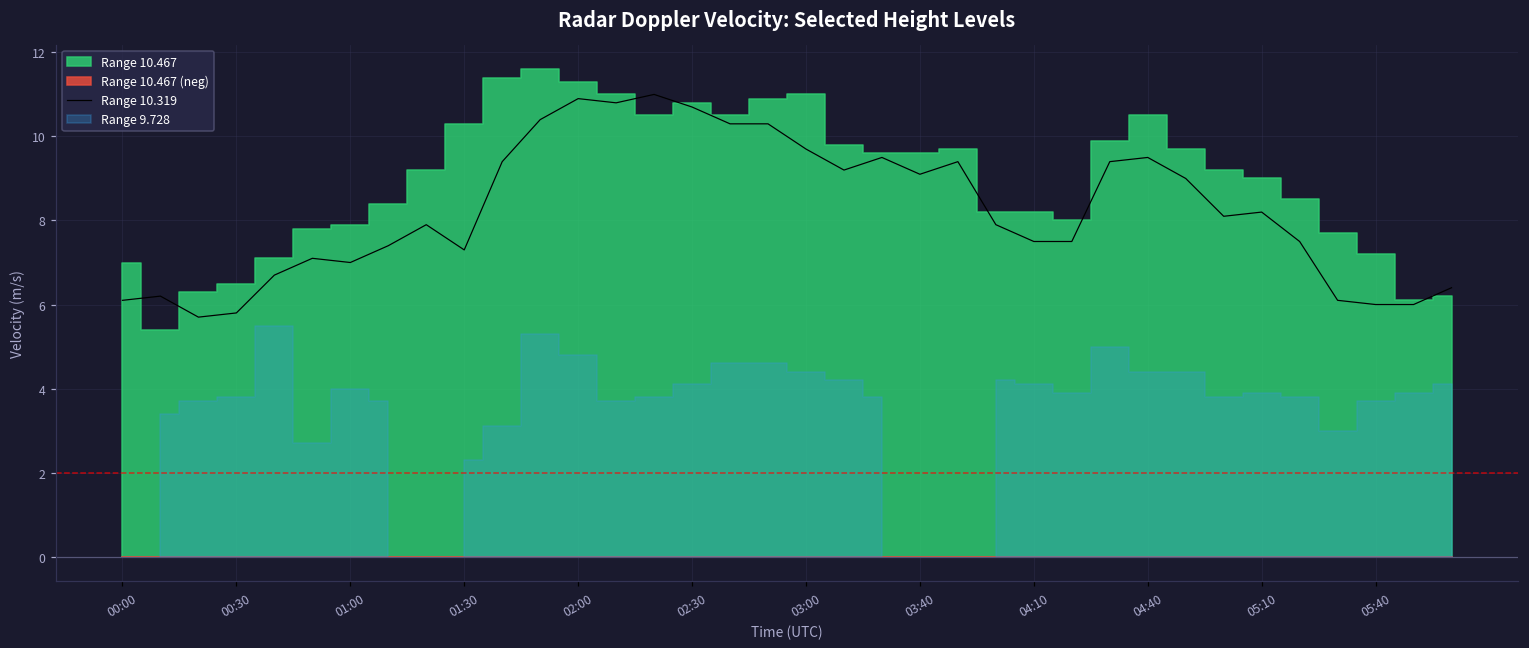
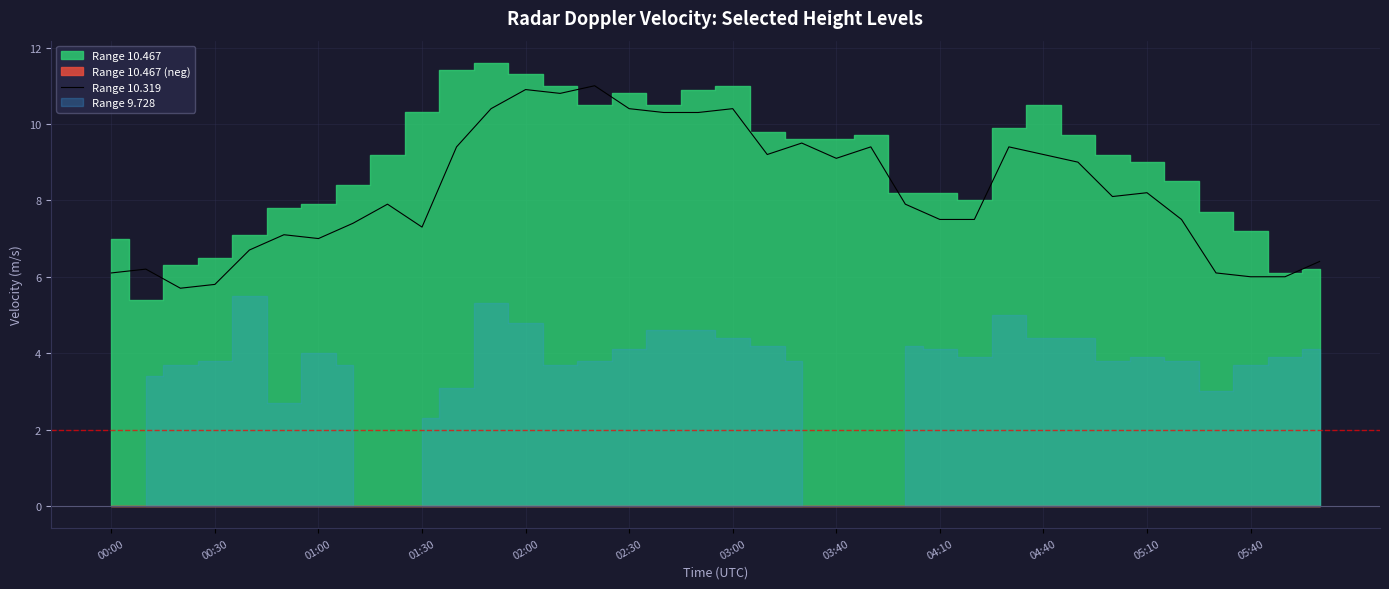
  {
    "Range 10.319": {
      "00:00": 6.1,
      "00:30": 5.8,
      "01:00": 7.0,
      "01:30": 7.3,
      "02:00": 10.9,
-     "02:30": 10.7,
-     "03:00": 9.7,
+     "02:30": 10.4,
+     "03:00": 10.4,
      "03:40": 9.1,
      "04:10": 7.5,
-     "04:40": 9.5,
+     "04:40": 9.2,
      "05:10": 8.2,
      "05:40": 6.0
    }
  }
